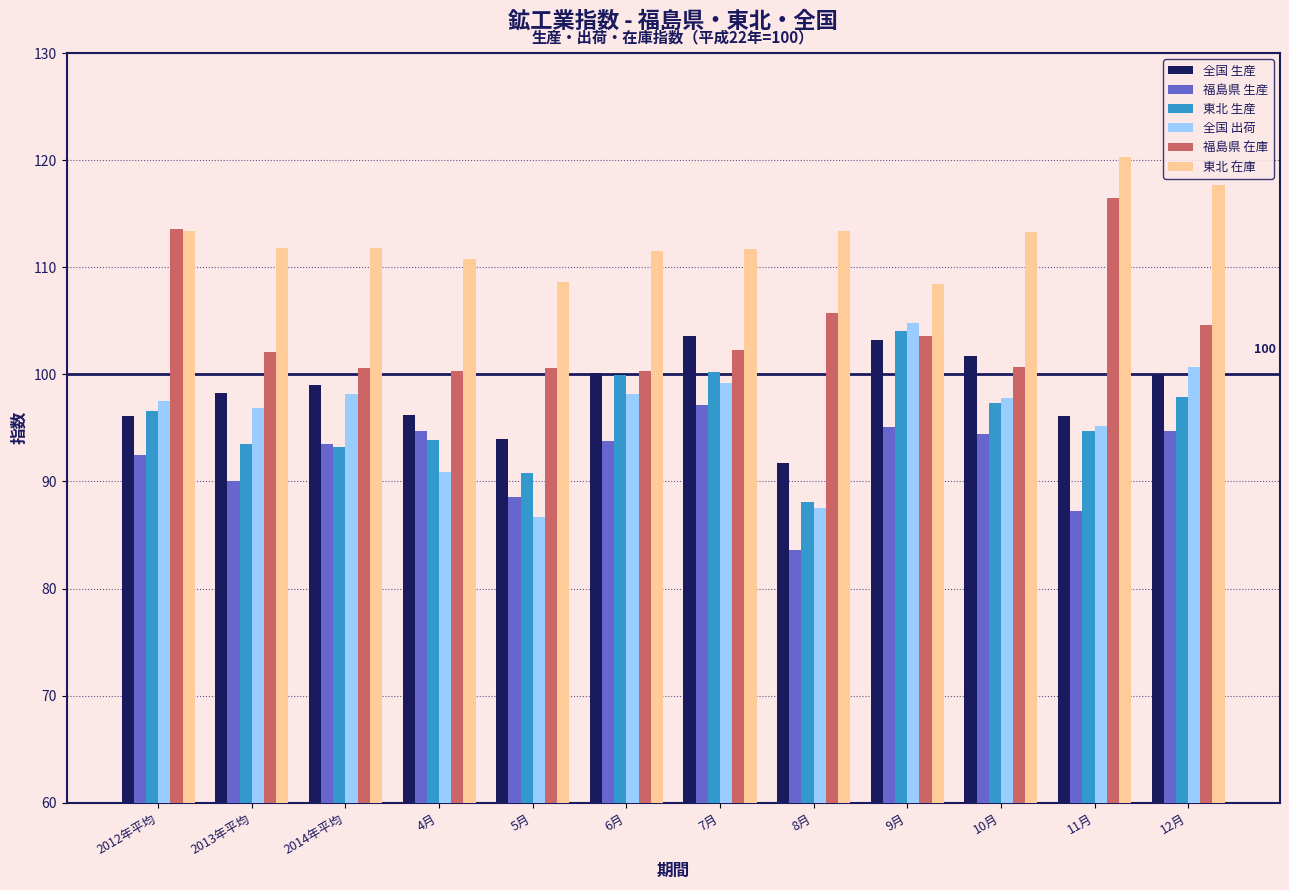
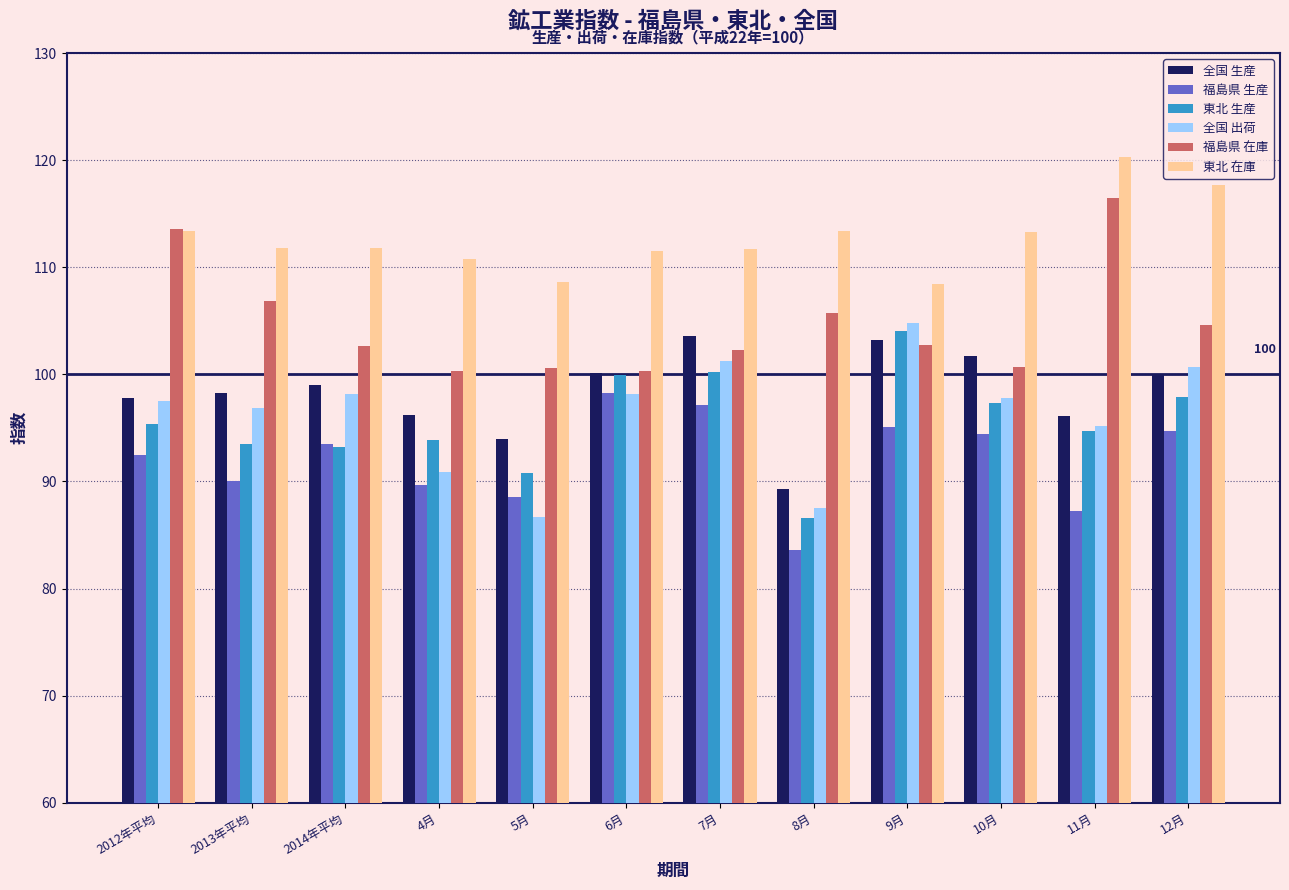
  {
    "全国 生産": {
-     "2012年平均": 96.1,
+     "2012年平均": 97.8,
      "2013年平均": 98.3,
      "2014年平均": 99.0,
      "4月": 96.2,
      "5月": 94.0,
      "6月": 100.1,
      "7月": 103.6,
-     "8月": 91.7,
+     "8月": 89.3,
      "9月": 103.2,
      "10月": 101.7,
      "11月": 96.1,
      "12月": 99.9
    },
    "福島県 生産": {
      "2012年平均": 92.5,
      "2013年平均": 90.0,
      "2014年平均": 93.5,
-     "4月": 94.7,
+     "4月": 89.7,
      "5月": 88.5,
-     "6月": 93.8,
+     "6月": 98.3,
      "7月": 97.1,
      "8月": 83.6,
      "9月": 95.1,
      "10月": 94.4,
      "11月": 87.2,
      "12月": 94.7
    },
    "東北 生産": {
-     "2012年平均": 96.6,
+     "2012年平均": 95.4,
      "2013年平均": 93.5,
      "2014年平均": 93.2,
      "4月": 93.9,
      "5月": 90.8,
      "6月": 99.9,
      "7月": 100.2,
-     "8月": 88.1,
+     "8月": 86.6,
      "9月": 104.0,
      "10月": 97.3,
      "11月": 94.7,
      "12月": 97.9
    },
    "全国 出荷": {
      "2012年平均": 97.5,
      "2013年平均": 96.9,
      "2014年平均": 98.2,
      "4月": 90.9,
      "5月": 86.7,
      "6月": 98.2,
-     "7月": 99.2,
+     "7月": 101.2,
      "8月": 87.5,
      "9月": 104.8,
      "10月": 97.8,
      "11月": 95.2,
      "12月": 100.7
    },
    "福島県 在庫": {
      "2012年平均": 113.6,
-     "2013年平均": 102.1,
-     "2014年平均": 100.6,
+     "2013年平均": 106.8,
+     "2014年平均": 102.6,
      "4月": 100.3,
      "5月": 100.6,
      "6月": 100.3,
      "7月": 102.3,
      "8月": 105.7,
-     "9月": 103.6,
+     "9月": 102.7,
      "10月": 100.7,
      "11月": 116.5,
      "12月": 104.6
    },
    "東北 在庫": {
      "2012年平均": 113.4,
      "2013年平均": 111.8,
      "2014年平均": 111.8,
      "4月": 110.8,
      "5月": 108.6,
      "6月": 111.5,
      "7月": 111.7,
      "8月": 113.4,
      "9月": 108.4,
      "10月": 113.3,
      "11月": 120.3,
      "12月": 117.7
    }
  }
